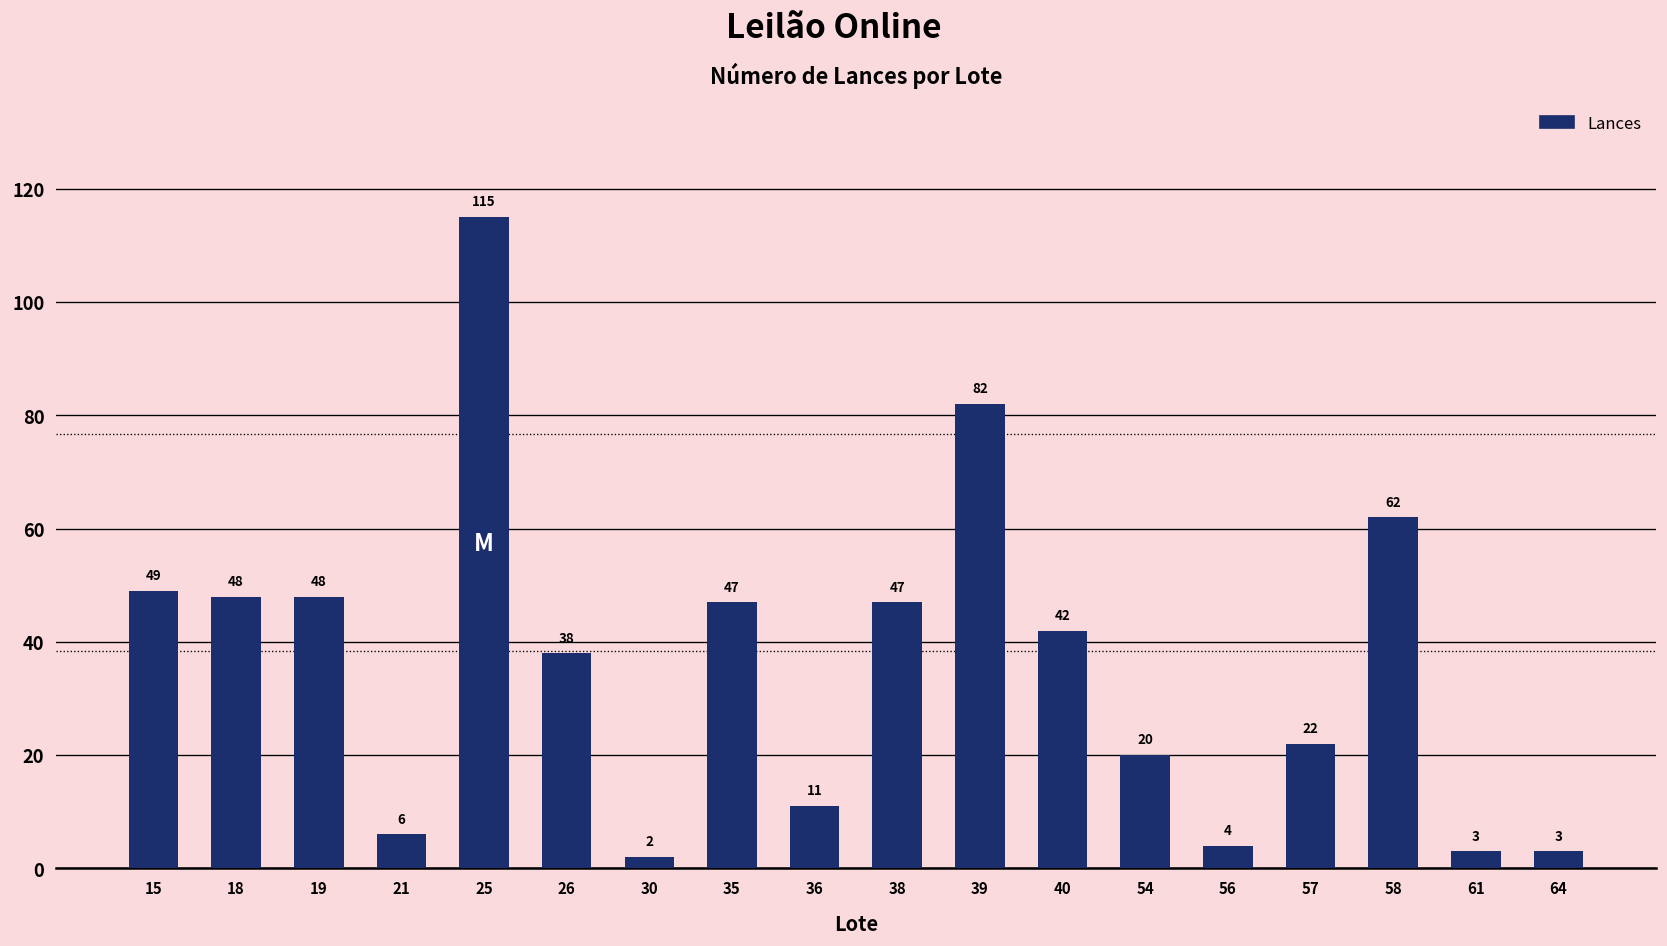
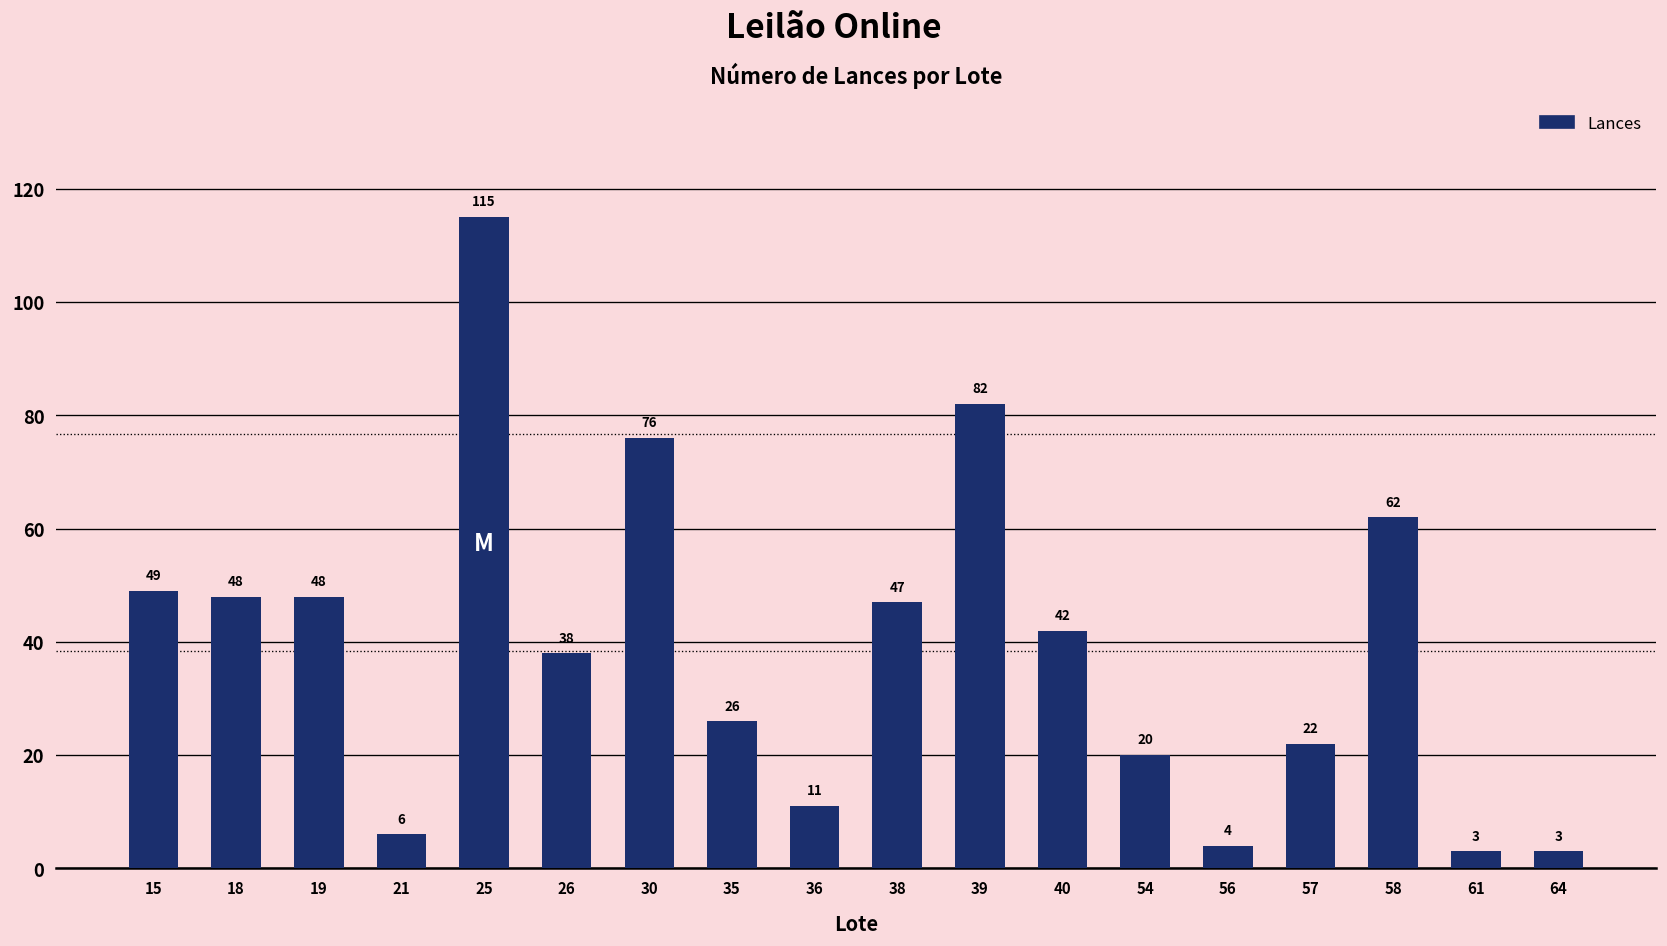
  {
    "15": 49,
    "18": 48,
    "19": 48,
    "21": 6,
    "25": 115,
    "26": 38,
-   "30": 2,
-   "35": 47,
+   "30": 76,
+   "35": 26,
    "36": 11,
    "38": 47,
    "39": 82,
    "40": 42,
    "54": 20,
    "56": 4,
    "57": 22,
    "58": 62,
    "61": 3,
    "64": 3
  }
